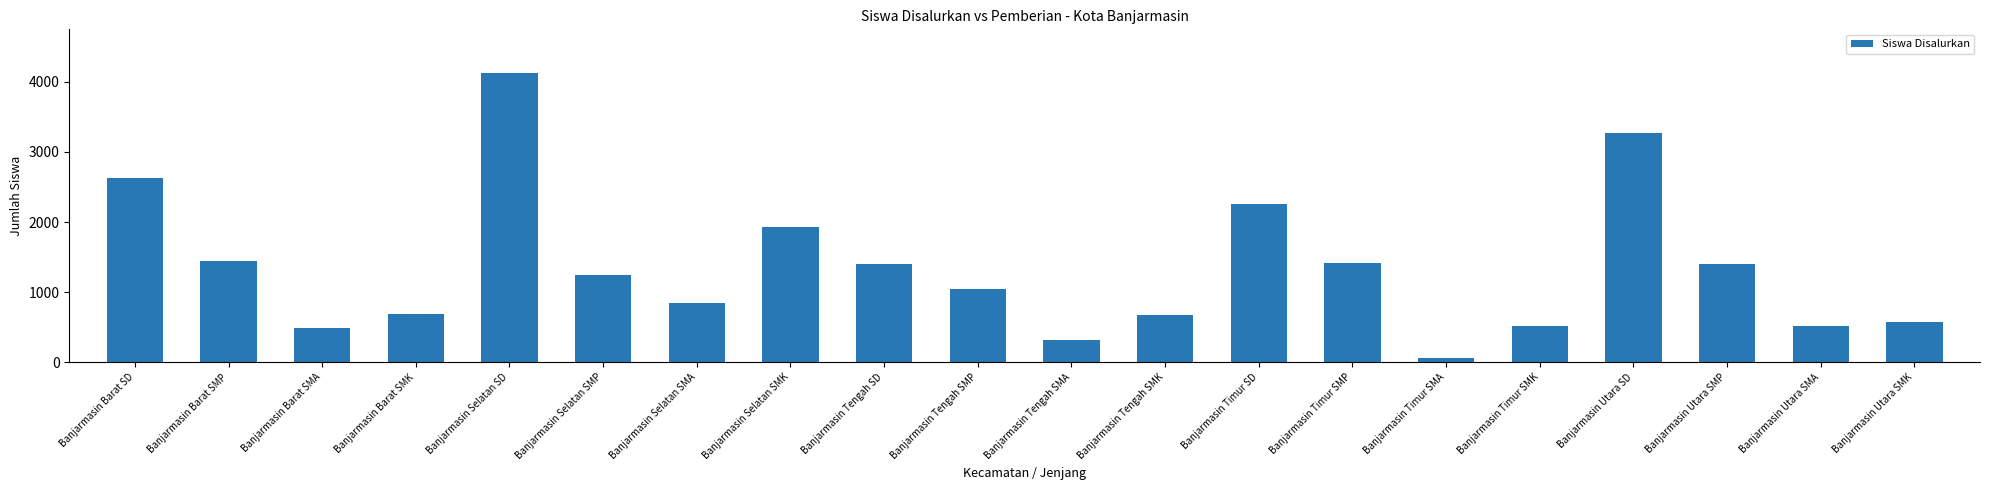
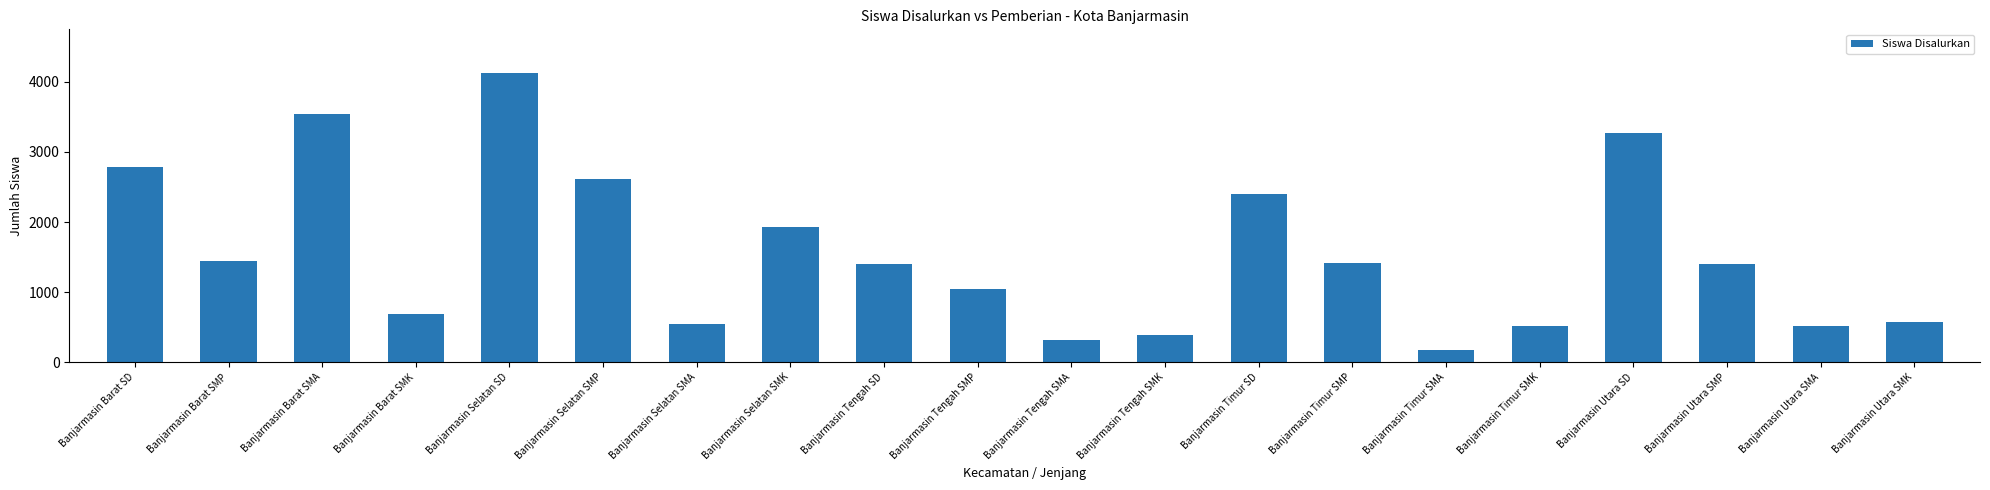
  {
-   "Banjarmasin Barat SD": 2600,
+   "Banjarmasin Barat SD": 2800,
    "Banjarmasin Barat SMP": 1400,
-   "Banjarmasin Barat SMA": 500,
+   "Banjarmasin Barat SMA": 3500,
    "Banjarmasin Barat SMK": 700,
    "Banjarmasin Selatan SD": 4100,
-   "Banjarmasin Selatan SMP": 1200,
-   "Banjarmasin Selatan SMA": 900,
+   "Banjarmasin Selatan SMP": 2600,
+   "Banjarmasin Selatan SMA": 600,
    "Banjarmasin Selatan SMK": 1900,
    "Banjarmasin Tengah SD": 1400,
    "Banjarmasin Tengah SMP": 1000,
    "Banjarmasin Tengah SMA": 300,
-   "Banjarmasin Tengah SMK": 700,
-   "Banjarmasin Timur SD": 2300,
+   "Banjarmasin Tengah SMK": 400,
+   "Banjarmasin Timur SD": 2400,
    "Banjarmasin Timur SMP": 1400,
-   "Banjarmasin Timur SMA": 100,
+   "Banjarmasin Timur SMA": 200,
    "Banjarmasin Timur SMK": 500,
    "Banjarmasin Utara SD": 3300,
    "Banjarmasin Utara SMP": 1400,
    "Banjarmasin Utara SMA": 500,
    "Banjarmasin Utara SMK": 600
  }
